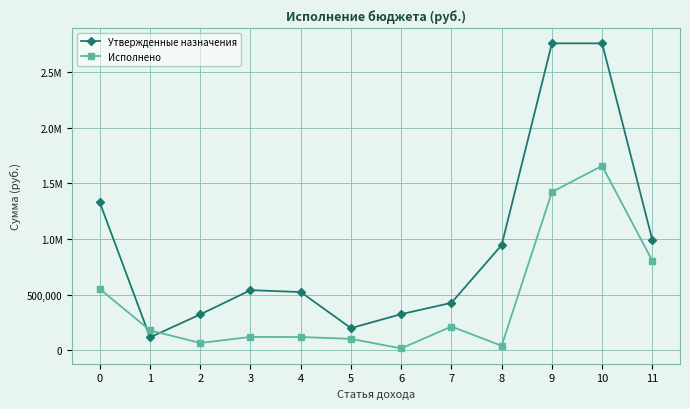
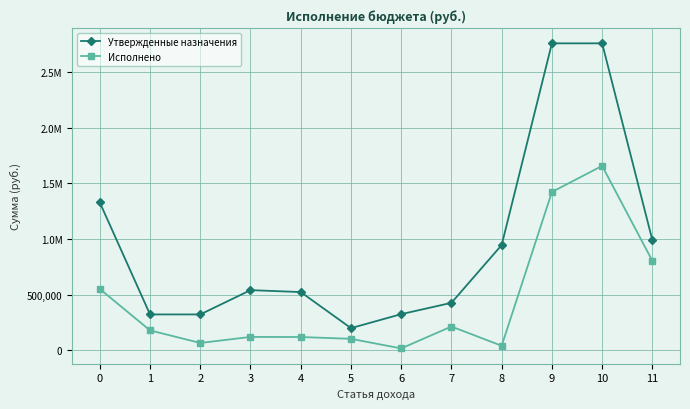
  {
    "Утвержденные назначения": {
      "0": "1,330,000",
-     "1": "120,000",
+     "1": "320,000",
      "2": "320,000",
      "3": "540,000",
      "4": "520,000",
      "5": "200,000",
      "6": "320,000",
      "7": "430,000",
      "8": "950,000",
      "9": "2,760,000",
      "10": "2,760,000",
      "11": "990,000"
    },
    "Исполнено": {
      "0": "550,000",
      "1": "180,000",
      "2": "70,000",
      "3": "120,000",
      "4": "120,000",
      "5": "100,000",
      "6": "20,000",
      "7": "210,000",
      "8": "40,000",
      "9": "1,420,000",
      "10": "1,660,000",
      "11": "800,000"
    }
  }
